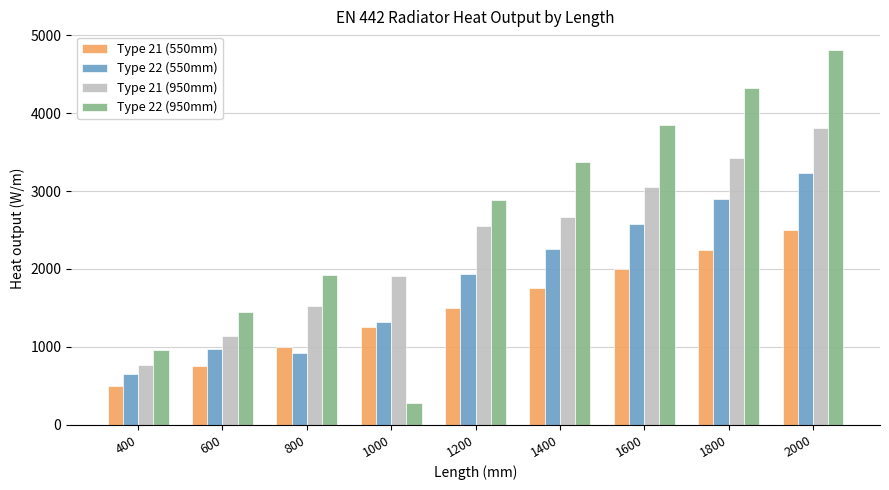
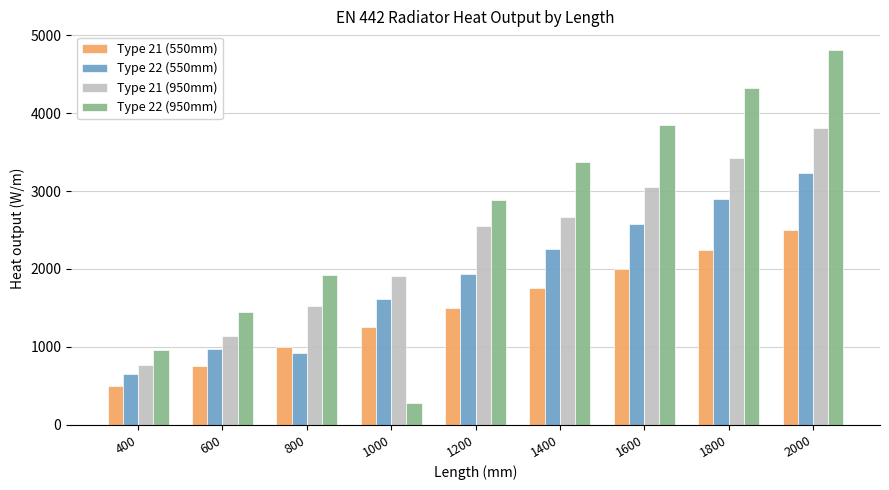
  {
    "Type 21 (550mm)": {
      "400": 500,
      "600": 800,
      "800": 1000,
      "1000": 1300,
      "1200": 1500,
      "1400": 1800,
      "1600": 2000,
      "1800": 2300,
      "2000": 2500
    },
    "Type 22 (550mm)": {
      "400": 600,
      "600": 1000,
      "800": 900,
-     "1000": 1300,
+     "1000": 1600,
      "1200": 1900,
      "1400": 2300,
      "1600": 2600,
      "1800": 2900,
      "2000": 3200
    },
    "Type 21 (950mm)": {
      "400": 800,
      "600": 1100,
      "800": 1500,
      "1000": 1900,
      "1200": 2600,
      "1400": 2700,
      "1600": 3100,
      "1800": 3400,
      "2000": 3800
    },
    "Type 22 (950mm)": {
      "400": 1000,
      "600": 1400,
      "800": 1900,
      "1000": 300,
      "1200": 2900,
      "1400": 3400,
      "1600": 3900,
      "1800": 4300,
      "2000": 4800
    }
  }
